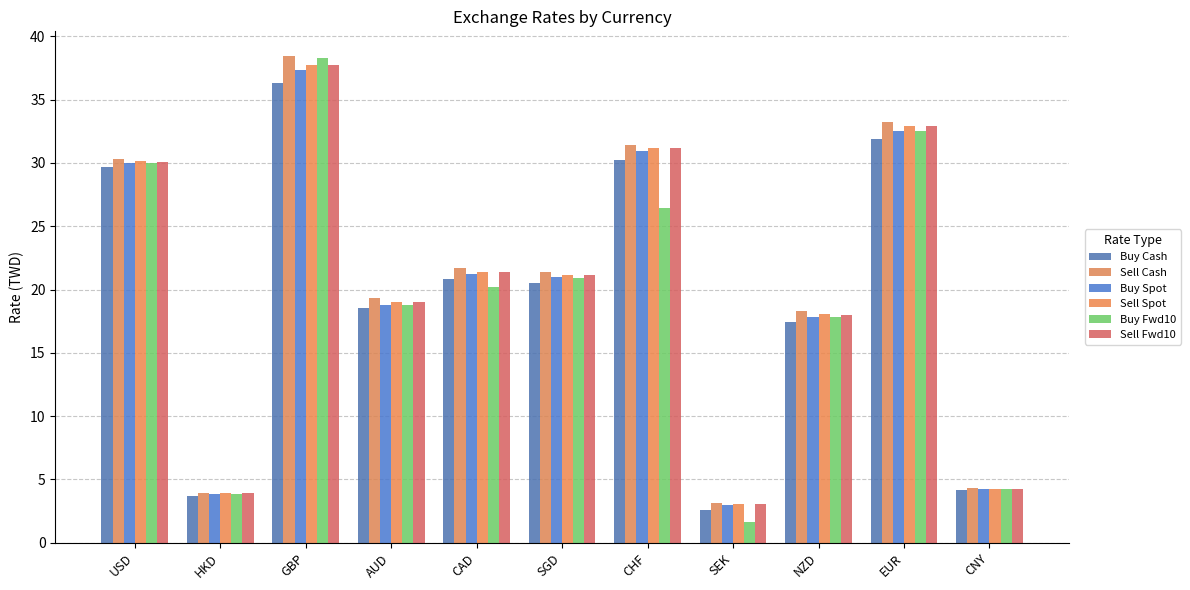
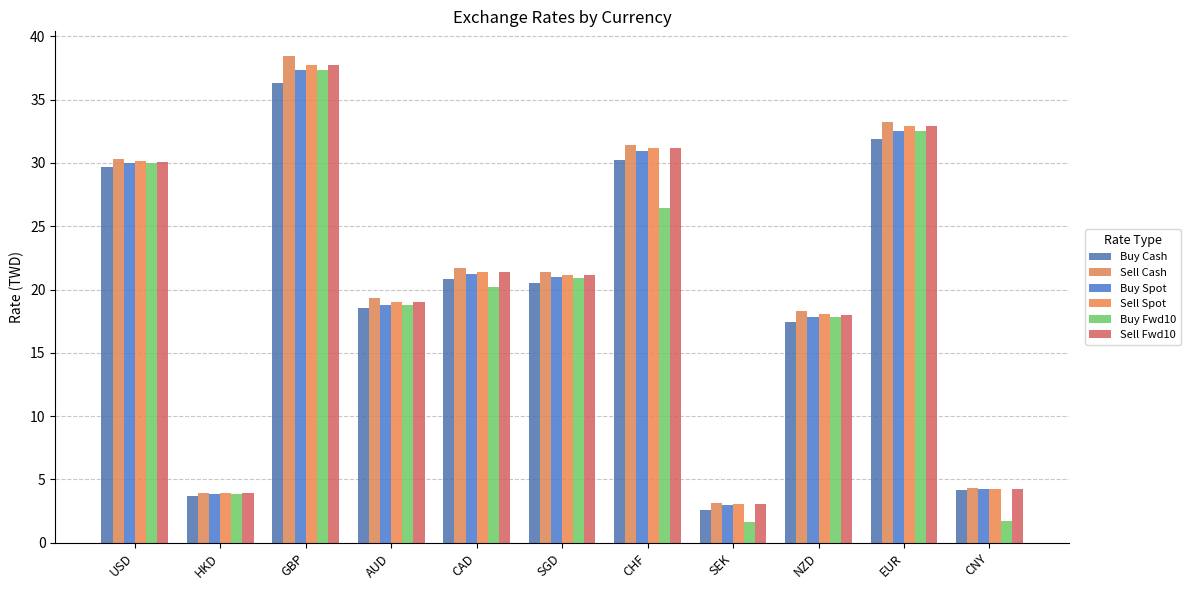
  {
    "Buy Fwd10": {
      "USD": 30.0,
      "HKD": 3.8,
-     "GBP": 38.3,
+     "GBP": 37.3,
      "AUD": 18.8,
      "CAD": 20.2,
      "SGD": 20.9,
      "CHF": 26.5,
      "SEK": 1.6,
      "NZD": 17.8,
      "EUR": 32.5,
-     "CNY": 4.2
+     "CNY": 1.7
    }
  }
